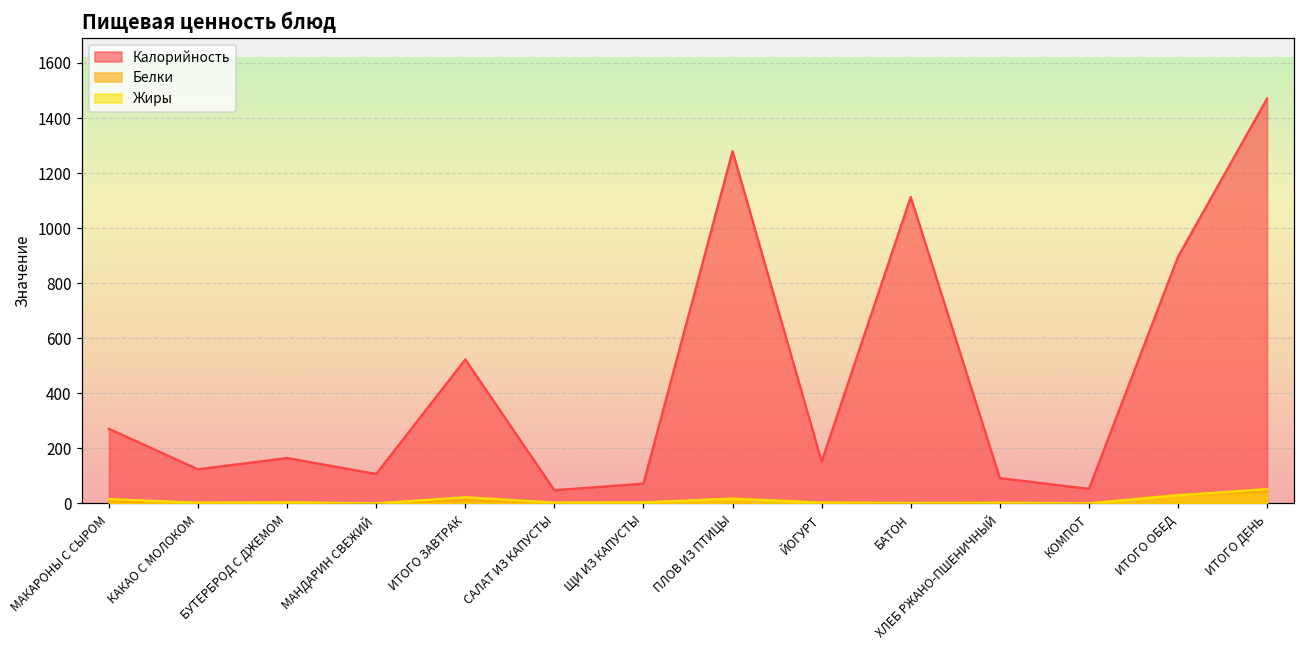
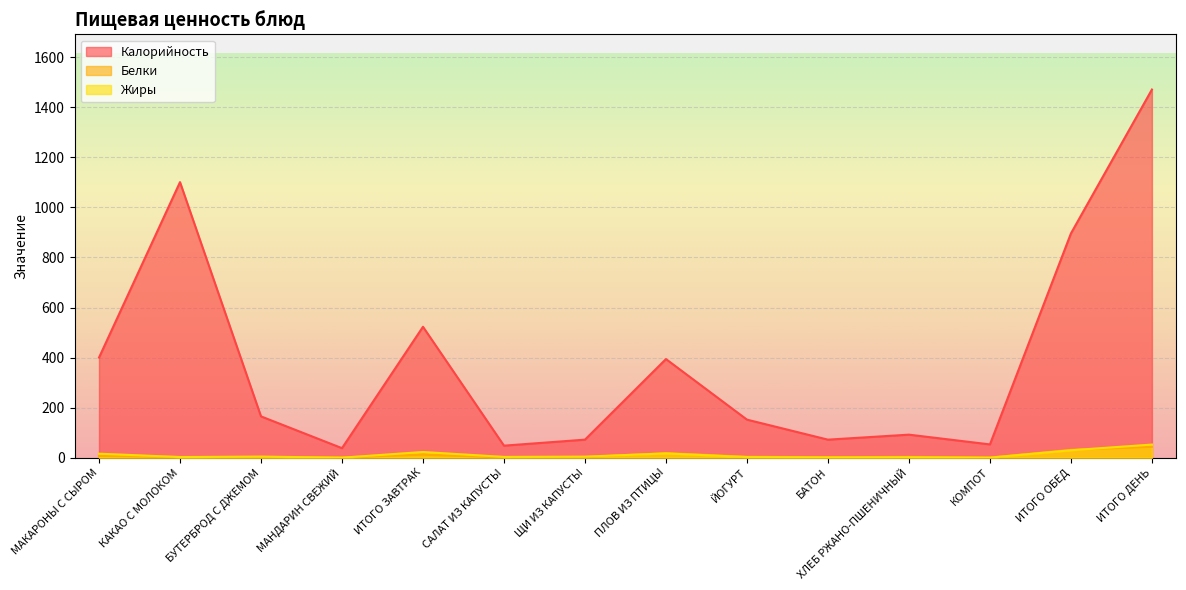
  {
    "Калорийность": {
-     "МАКАРОНЫ С СЫРОМ": 270,
-     "КАКАО С МОЛОКОМ": 120,
+     "МАКАРОНЫ С СЫРОМ": 400,
+     "КАКАО С МОЛОКОМ": 1100,
      "БУТЕРБРОД С ДЖЕМОМ": 170,
-     "МАНДАРИН СВЕЖИЙ": 110,
+     "МАНДАРИН СВЕЖИЙ": 40,
      "ИТОГО ЗАВТРАК": 520,
      "САЛАТ ИЗ КАПУСТЫ": 50,
      "ЩИ ИЗ КАПУСТЫ": 70,
-     "ПЛОВ ИЗ ПТИЦЫ": 1280,
+     "ПЛОВ ИЗ ПТИЦЫ": 390,
      "ЙОГУРТ": 150,
-     "БАТОН": 1110,
+     "БАТОН": 70,
      "ХЛЕБ РЖАНО-ПШЕНИЧНЫЙ": 90,
      "КОМПОТ": 50,
      "ИТОГО ОБЕД": 900,
      "ИТОГО ДЕНЬ": 1470
    }
  }
